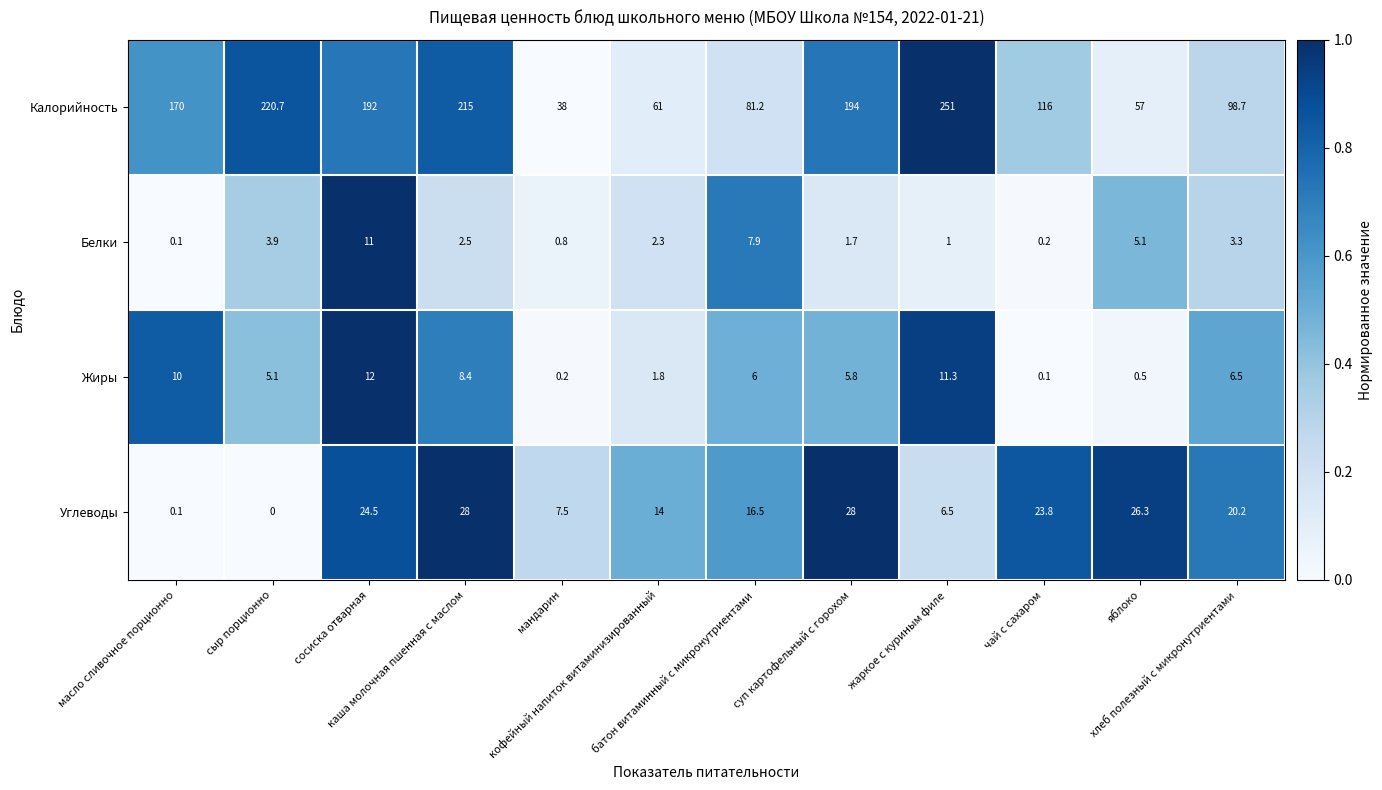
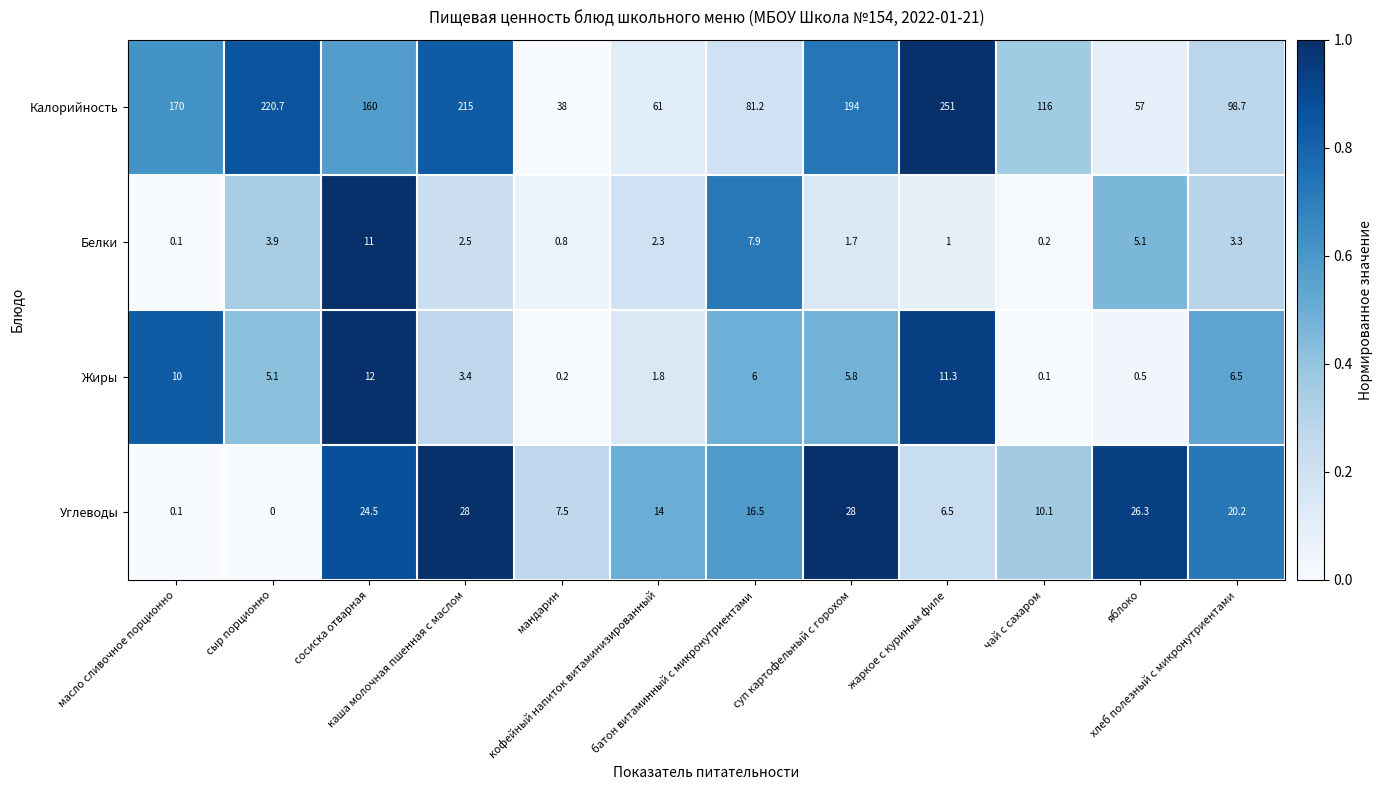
  {
    "Калорийность": {
      "масло сливочное порционно": 170,
      "сыр порционно": 220.7,
-     "сосиска отварная": 192,
+     "сосиска отварная": 160,
      "каша молочная пшенная с маслом": 215,
      "мандарин": 38,
      "кофейный напиток витаминизированный": 61,
      "батон витаминный с микронутриентами": 81.2,
      "суп картофельный с горохом": 194,
      "жаркое с куриным филе": 251,
      "чай с сахаром": 116,
      "яблоко": 57,
      "хлеб полезный с микронутриентами": 98.7
    },
    "Белки": {
      "масло сливочное порционно": 0.1,
      "сыр порционно": 3.9,
      "сосиска отварная": 11,
      "каша молочная пшенная с маслом": 2.5,
      "мандарин": 0.8,
      "кофейный напиток витаминизированный": 2.3,
      "батон витаминный с микронутриентами": 7.9,
      "суп картофельный с горохом": 1.7,
      "жаркое с куриным филе": 1,
      "чай с сахаром": 0.2,
      "яблоко": 5.1,
      "хлеб полезный с микронутриентами": 3.3
    },
    "Жиры": {
      "масло сливочное порционно": 10,
      "сыр порционно": 5.1,
      "сосиска отварная": 12,
-     "каша молочная пшенная с маслом": 8.4,
+     "каша молочная пшенная с маслом": 3.4,
      "мандарин": 0.2,
      "кофейный напиток витаминизированный": 1.8,
      "батон витаминный с микронутриентами": 6,
      "суп картофельный с горохом": 5.8,
      "жаркое с куриным филе": 11.3,
      "чай с сахаром": 0.1,
      "яблоко": 0.5,
      "хлеб полезный с микронутриентами": 6.5
    },
    "Углеводы": {
      "масло сливочное порционно": 0.1,
      "сыр порционно": 0,
      "сосиска отварная": 24.5,
      "каша молочная пшенная с маслом": 28,
      "мандарин": 7.5,
      "кофейный напиток витаминизированный": 14,
      "батон витаминный с микронутриентами": 16.5,
      "суп картофельный с горохом": 28,
      "жаркое с куриным филе": 6.5,
-     "чай с сахаром": 23.8,
+     "чай с сахаром": 10.1,
      "яблоко": 26.3,
      "хлеб полезный с микронутриентами": 20.2
    }
  }
